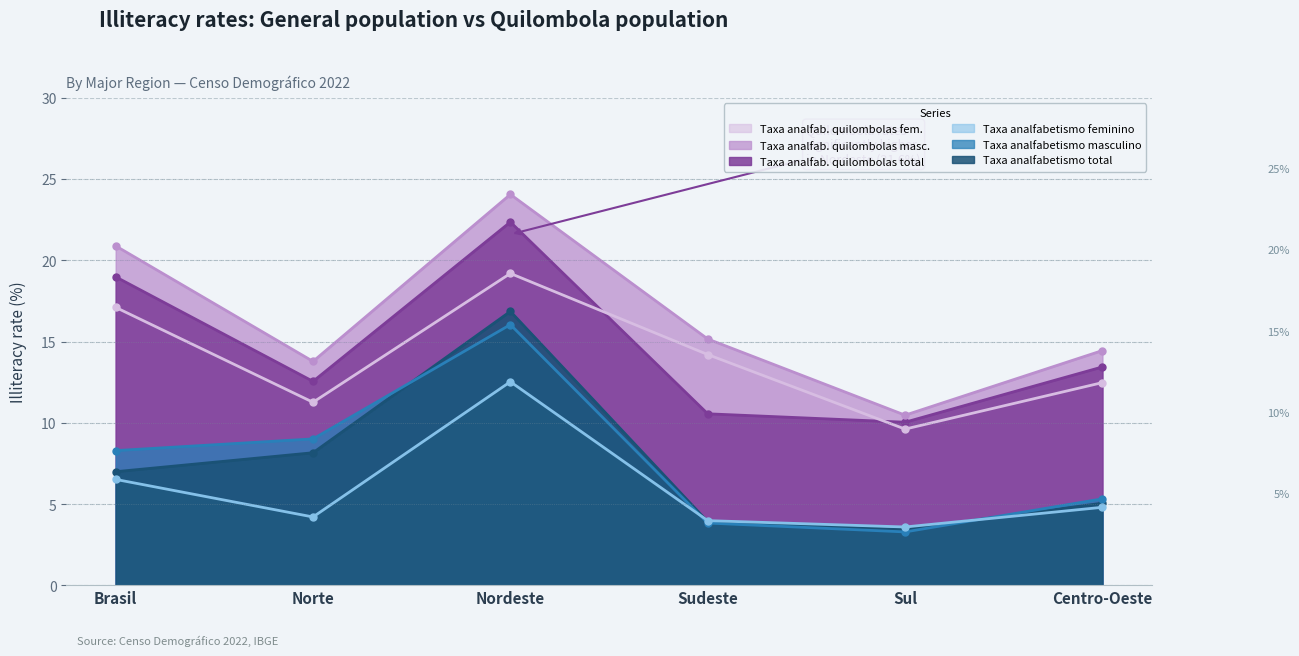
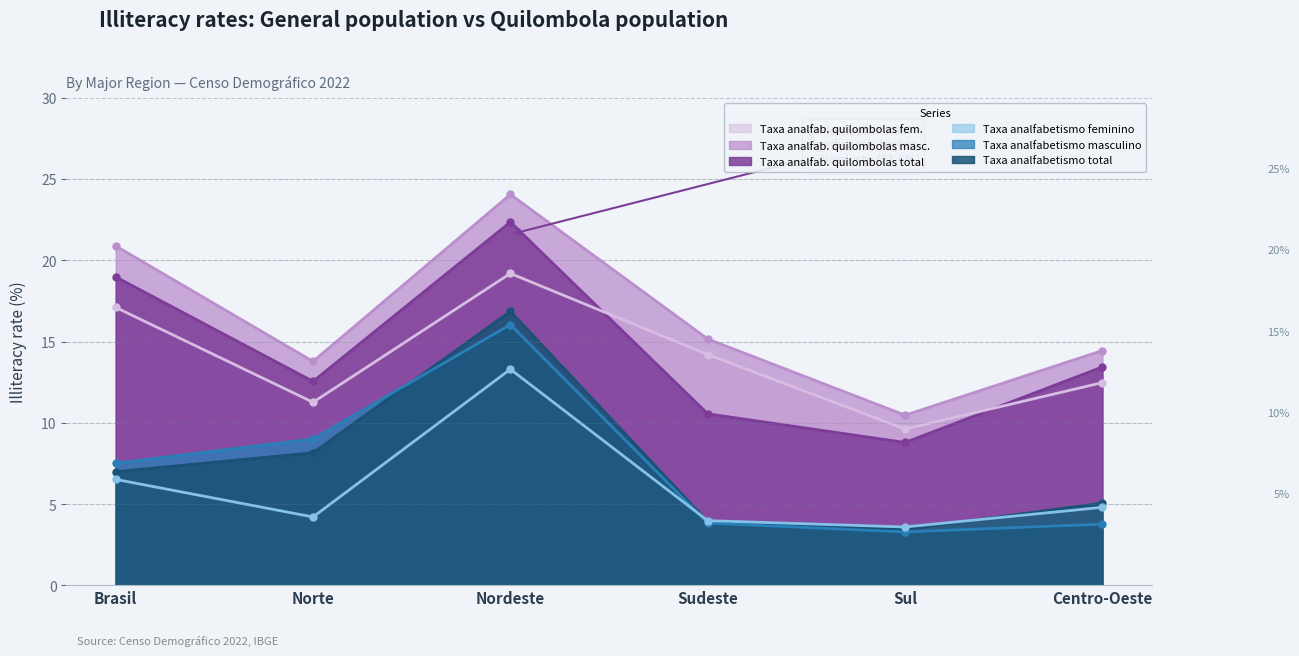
  {
    "Taxa analfab. quilombolas total": {
      "Brasil": 19.0,
      "Norte": 12.6,
      "Sudeste": 10.6,
-     "Sul": 10.0,
+     "Sul": 8.8,
      "Centro-Oeste": 13.4
    },
    "Taxa analfabetismo feminino": {
      "Brasil": 6.5,
      "Norte": 4.2,
-     "Nordeste": 12.5,
+     "Nordeste": 13.3,
      "Centro-Oeste": 4.8
    },
    "Taxa analfabetismo masculino": {
-     "Brasil": 8.3,
+     "Brasil": 7.5,
      "Norte": 9.0,
      "Nordeste": 16.0,
      "Sul": 3.3,
-     "Centro-Oeste": 5.3
+     "Centro-Oeste": 3.8
    },
    "Taxa analfabetismo total": {
      "Brasil": 7.0,
      "Norte": 8.2,
      "Nordeste": 16.9,
      "Centro-Oeste": 5.1
    }
  }
